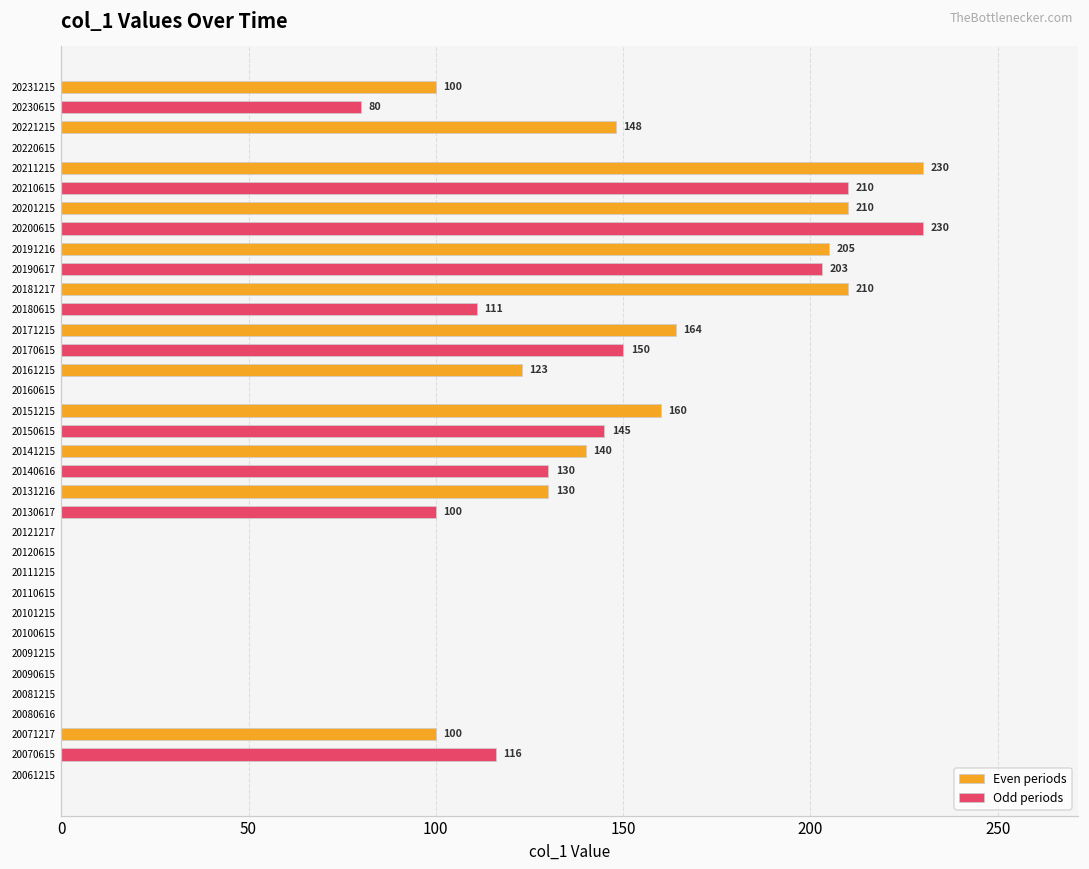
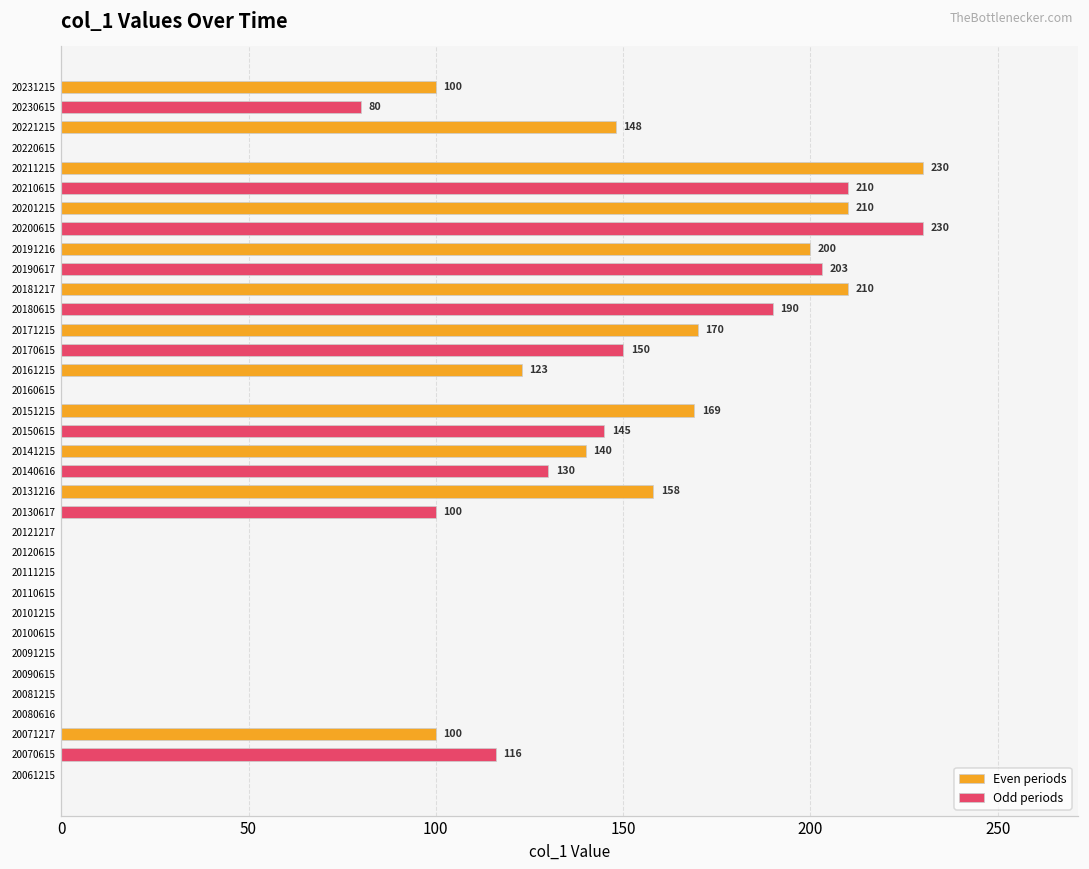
  {
    "Even periods": {
      "20231215": 100,
      "20221215": 148,
      "20211215": 230,
      "20201215": 210,
-     "20191216": 205,
+     "20191216": 200,
      "20181217": 210,
-     "20171215": 164,
+     "20171215": 170,
      "20161215": 123,
-     "20151215": 160,
+     "20151215": 169,
      "20141215": 140,
-     "20131216": 130,
+     "20131216": 158,
      "20071217": 100
    },
    "Odd periods": {
      "20230615": 80,
      "20210615": 210,
      "20200615": 230,
      "20190617": 203,
-     "20180615": 111,
+     "20180615": 190,
      "20170615": 150,
      "20150615": 145,
      "20140616": 130,
      "20130617": 100,
      "20070615": 116
    }
  }
